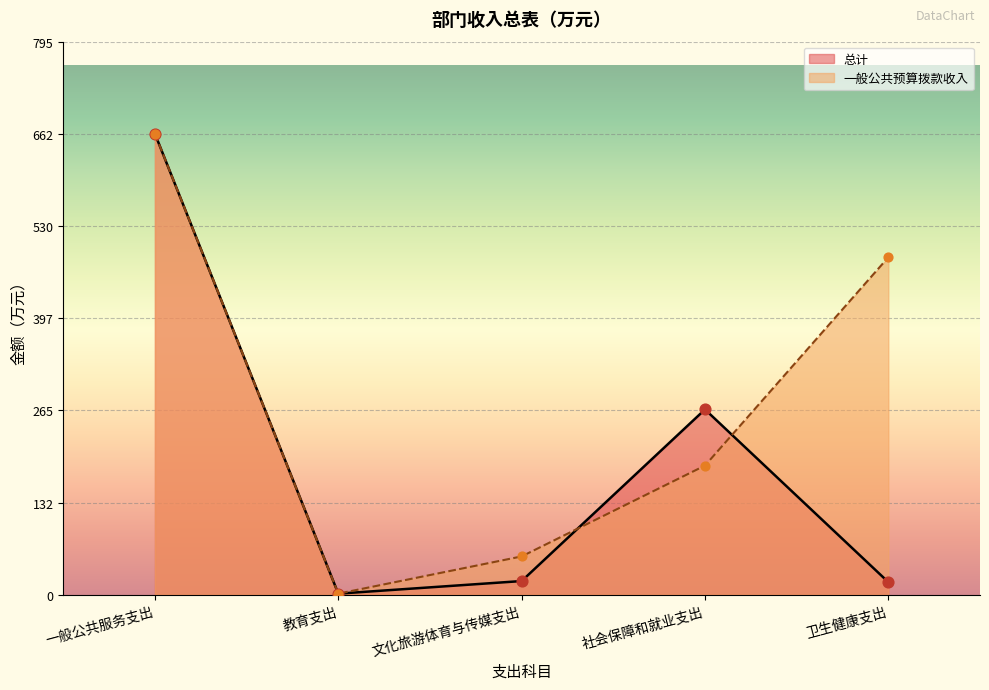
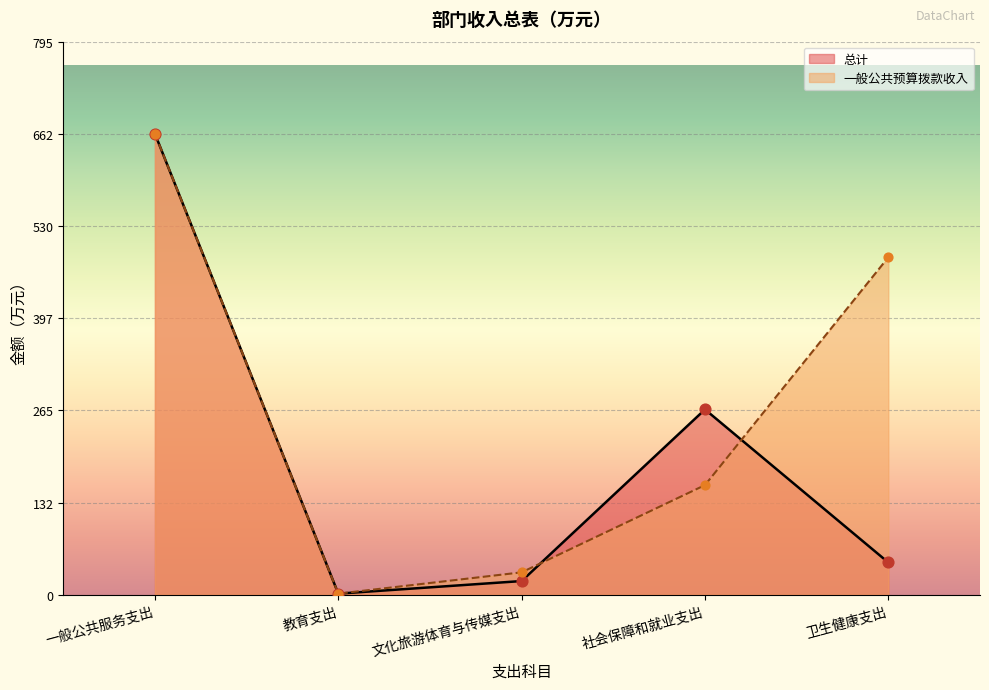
  {
    "总计": {
      "文化旅游体育与传媒支出": 20,
      "社会保障和就业支出": 270,
-     "卫生健康支出": 20
+     "卫生健康支出": 50
    },
    "一般公共预算拨款收入": {
-     "文化旅游体育与传媒支出": 60,
-     "社会保障和就业支出": 190,
+     "文化旅游体育与传媒支出": 30,
+     "社会保障和就业支出": 160,
      "卫生健康支出": 480
    }
  }
